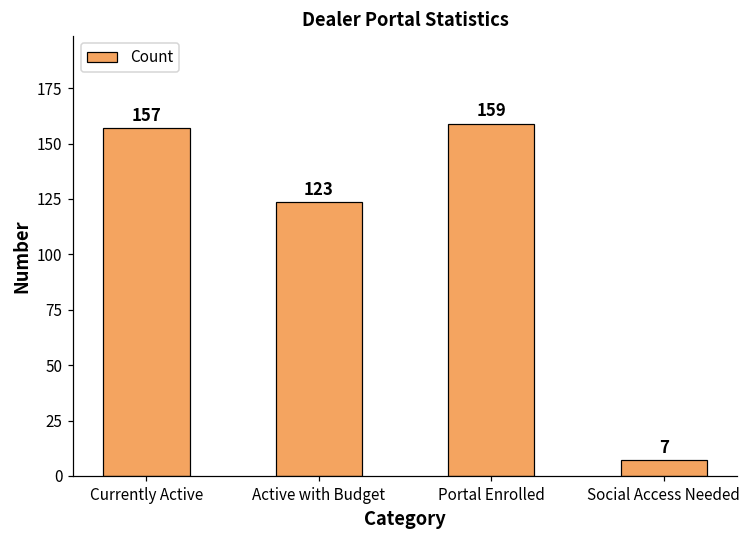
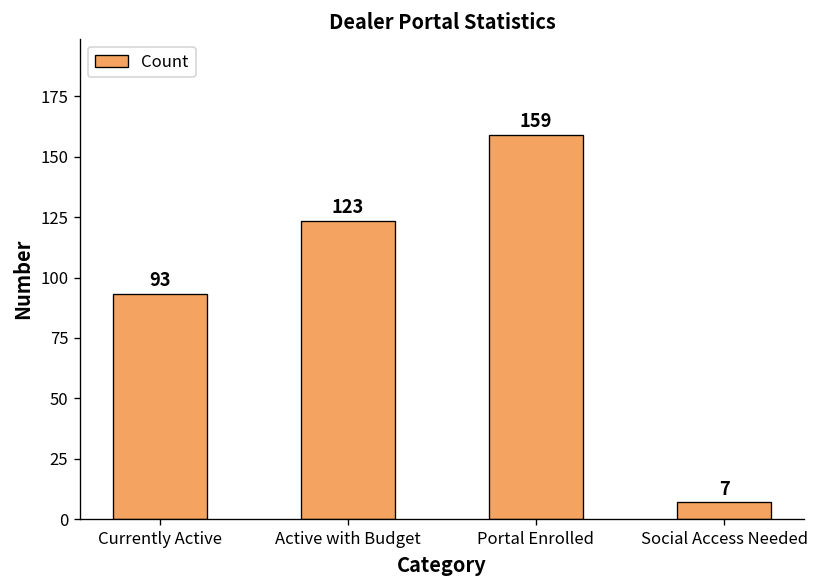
  {
-   "Currently Active": 157,
+   "Currently Active": 93,
    "Active with Budget": 123,
    "Portal Enrolled": 159,
    "Social Access Needed": 7
  }
